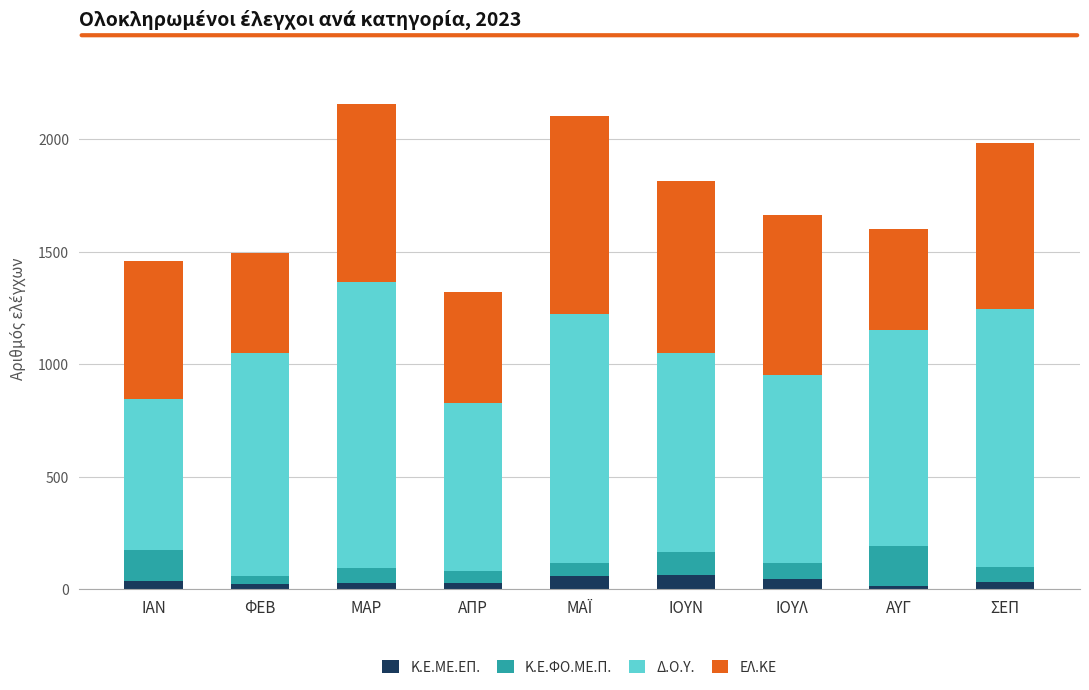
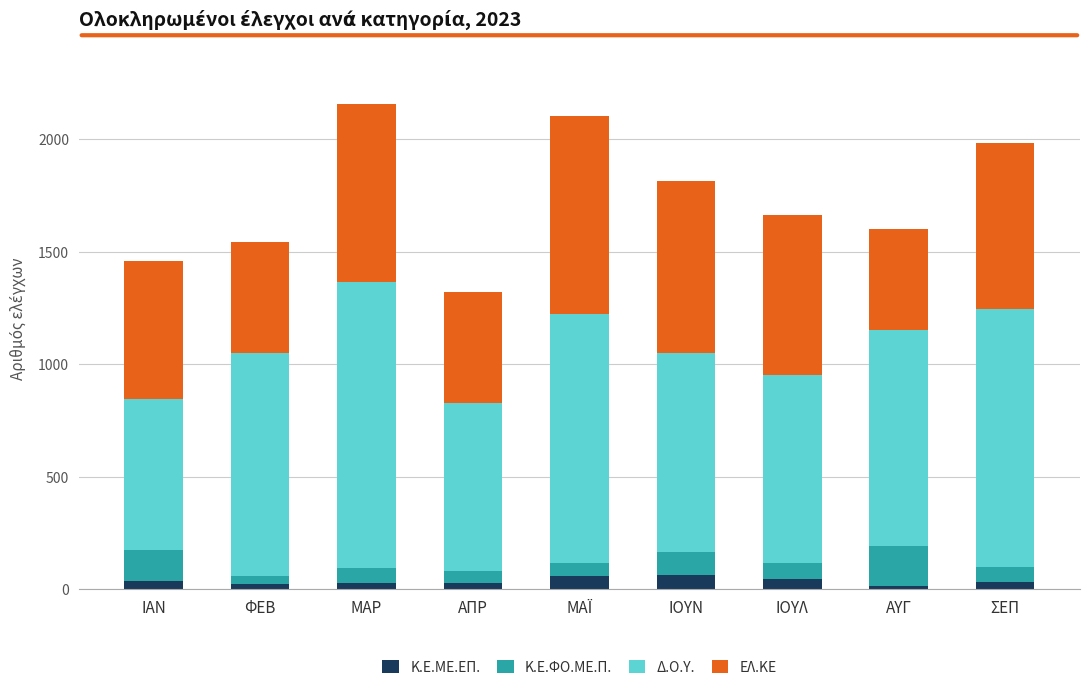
  {
    "Κ.Ε.ΜΕ.ΕΠ.": {
      "ΙΑΝ": 40,
      "ΦΕΒ": 20,
      "ΜΑΡ": 30,
      "ΑΠΡ": 30,
      "ΜΑΪ": 60,
      "ΙΟΥΝ": 70,
      "ΙΟΥΛ": 50,
      "ΑΥΓ": 10,
      "ΣΕΠ": 30
    },
    "Κ.Ε.ΦΟ.ΜΕ.Π.": {
      "ΙΑΝ": 140,
      "ΦΕΒ": 40,
      "ΜΑΡ": 70,
      "ΑΠΡ": 60,
      "ΜΑΪ": 60,
      "ΙΟΥΝ": 100,
      "ΙΟΥΛ": 70,
      "ΑΥΓ": 180,
      "ΣΕΠ": 70
    },
    "Δ.Ο.Υ.": {
      "ΙΑΝ": 670,
      "ΦΕΒ": 990,
      "ΜΑΡ": 1270,
      "ΑΠΡ": 740,
      "ΜΑΪ": 1110,
      "ΙΟΥΝ": 880,
      "ΙΟΥΛ": 840,
      "ΑΥΓ": 960,
      "ΣΕΠ": 1150
    },
    "ΕΛ.ΚΕ": {
      "ΙΑΝ": 620,
-     "ΦΕΒ": 440,
+     "ΦΕΒ": 490,
      "ΜΑΡ": 790,
      "ΑΠΡ": 490,
      "ΜΑΪ": 880,
      "ΙΟΥΝ": 770,
      "ΙΟΥΛ": 710,
      "ΑΥΓ": 450,
      "ΣΕΠ": 740
    }
  }
